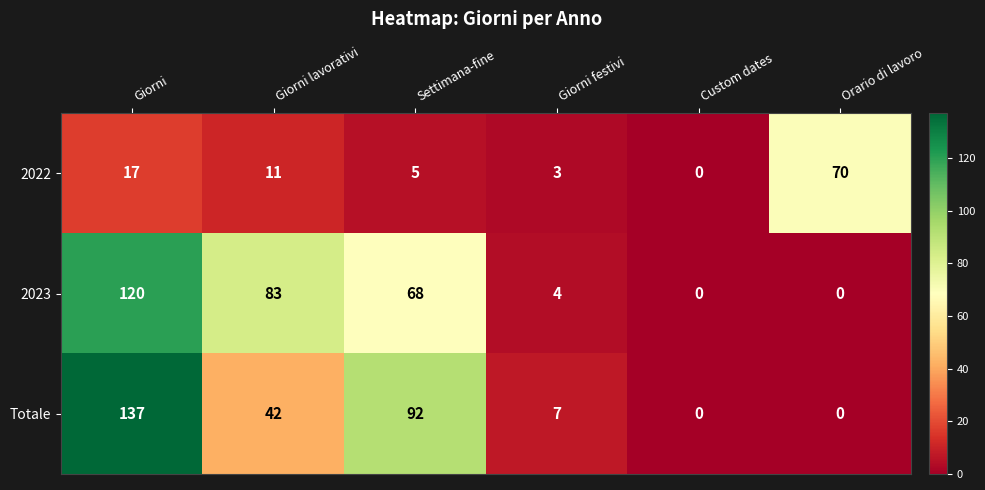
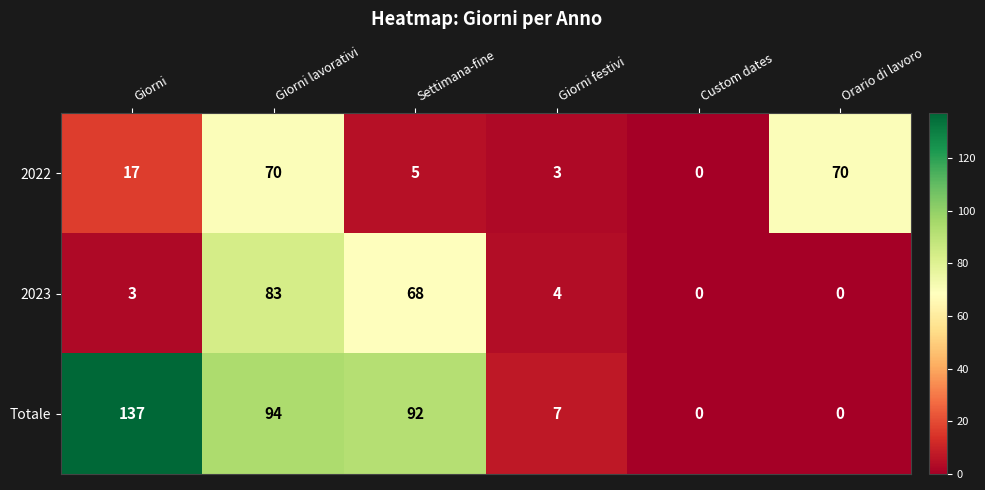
  {
    "2022": {
      "Giorni": 17,
-     "Giorni lavorativi": 11,
+     "Giorni lavorativi": 70,
      "Settimana-fine": 5,
      "Giorni festivi": 3,
      "Custom dates": 0,
      "Orario di lavoro": 70
    },
    "2023": {
-     "Giorni": 120,
+     "Giorni": 3,
      "Giorni lavorativi": 83,
      "Settimana-fine": 68,
      "Giorni festivi": 4,
      "Custom dates": 0,
      "Orario di lavoro": 0
    },
    "Totale": {
      "Giorni": 137,
-     "Giorni lavorativi": 42,
+     "Giorni lavorativi": 94,
      "Settimana-fine": 92,
      "Giorni festivi": 7,
      "Custom dates": 0,
      "Orario di lavoro": 0
    }
  }
